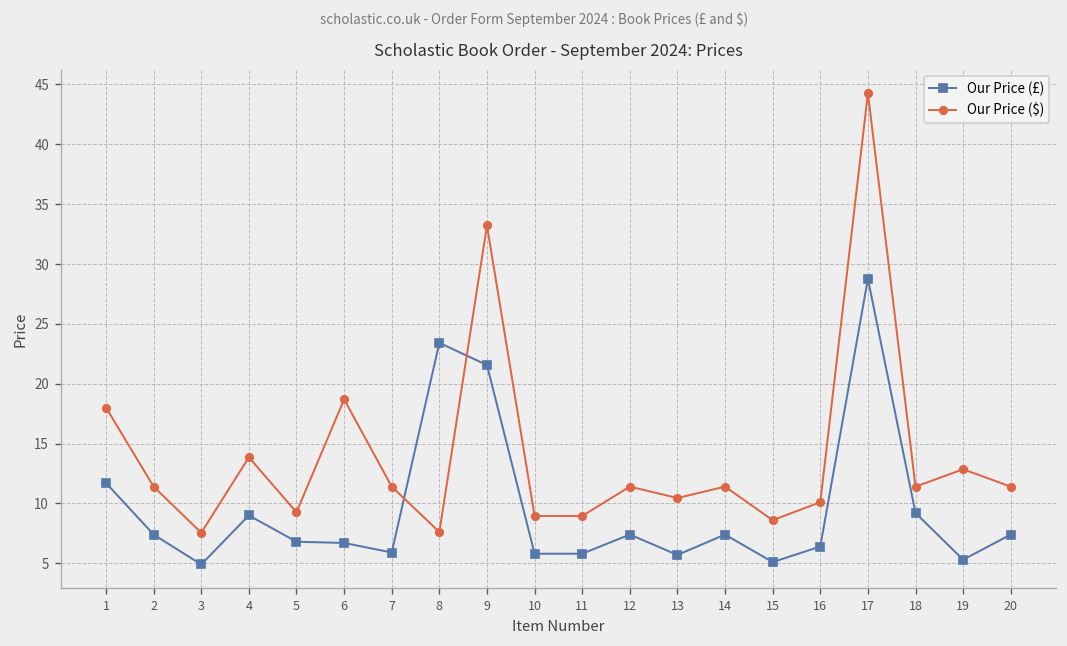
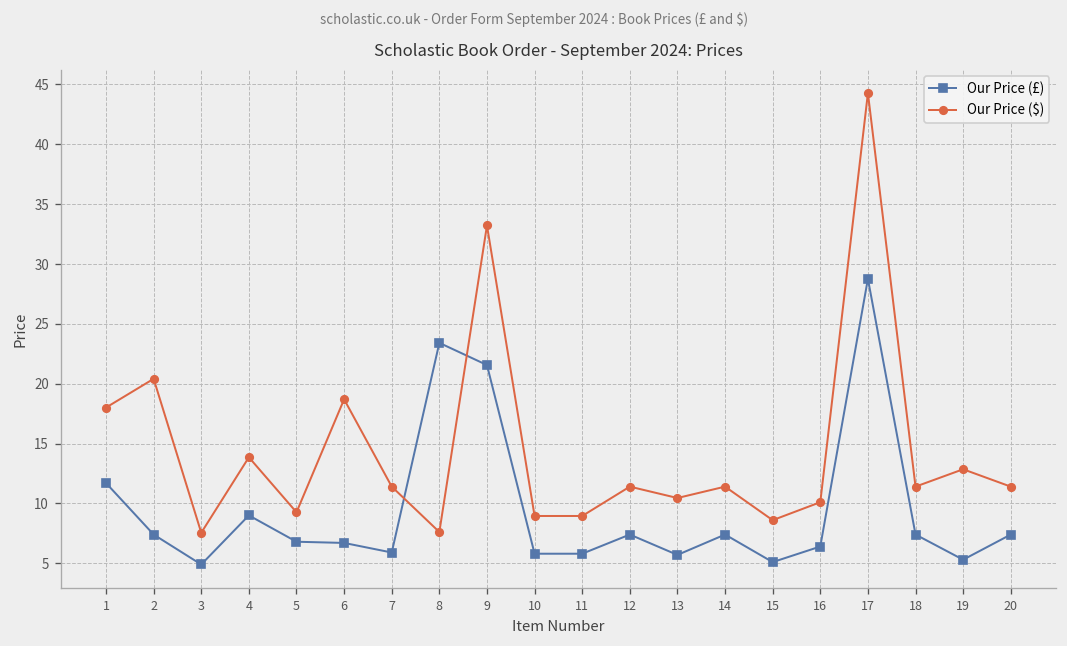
  {
    "Our Price (£)": {
      "1": 12,
      "2": 7,
      "3": 5,
      "4": 9,
      "5": 7,
      "6": 7,
      "7": 6,
      "8": 23,
      "9": 22,
      "10": 6,
      "11": 6,
      "12": 7,
      "13": 6,
      "14": 7,
      "15": 5,
      "16": 6,
      "17": 29,
-     "18": 9,
+     "18": 7,
      "19": 5,
      "20": 7
    },
    "Our Price ($)": {
      "1": 18,
-     "2": 11,
+     "2": 20,
      "3": 8,
      "4": 14,
      "5": 9,
      "6": 19,
      "7": 11,
      "8": 8,
      "9": 33,
      "10": 9,
      "11": 9,
      "12": 11,
      "13": 10,
      "14": 11,
      "15": 9,
      "16": 10,
      "17": 44,
      "18": 11,
      "19": 13,
      "20": 11
    }
  }
